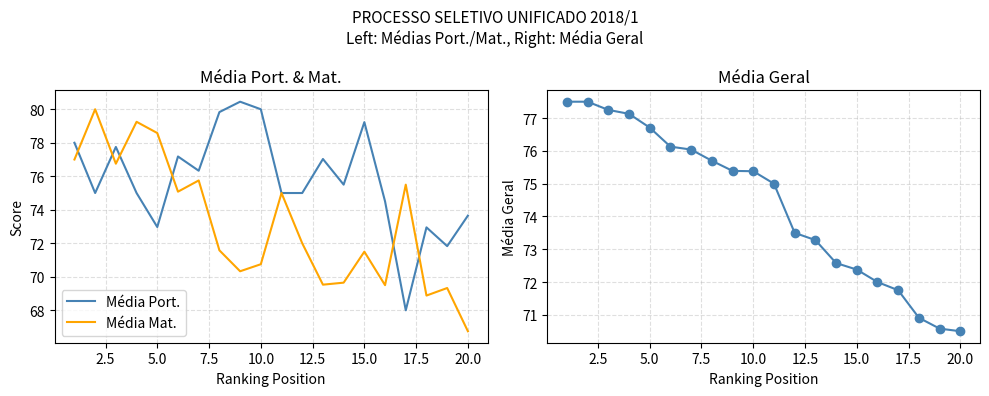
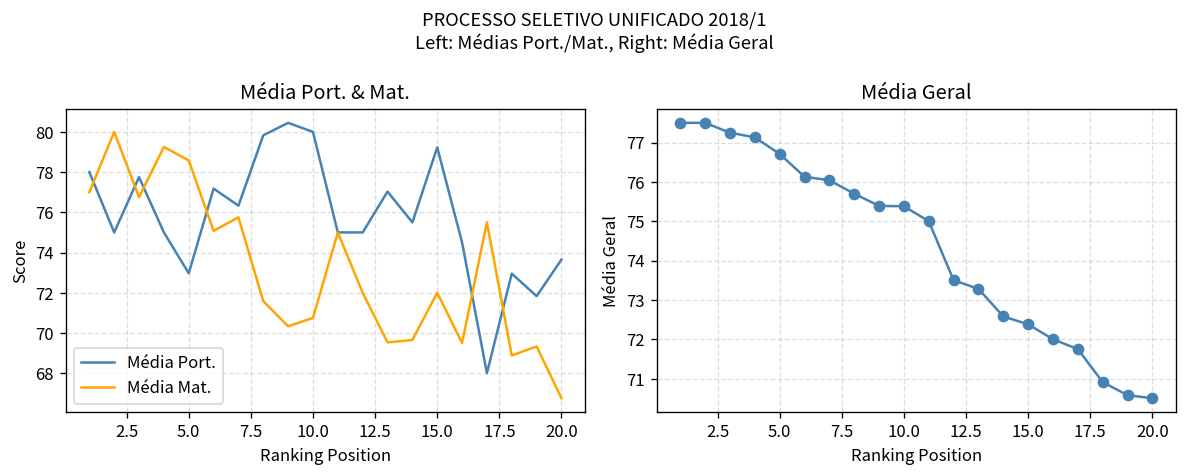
  {
    "Média Port. & Mat.": {
      "Média Port.": {
        "5.0": 73.0,
        "10.0": 80.0,
        "15.0": 79.2,
        "20.0": 73.7
      },
      "Média Mat.": {
        "5.0": 78.6,
        "10.0": 70.8,
-       "15.0": 71.5,
+       "15.0": 72.0,
        "20.0": 66.8
      }
    },
    "Média Geral": {
      "5.0": 76.7,
      "10.0": 75.4,
      "15.0": 72.4,
      "20.0": 70.5
    }
  }
